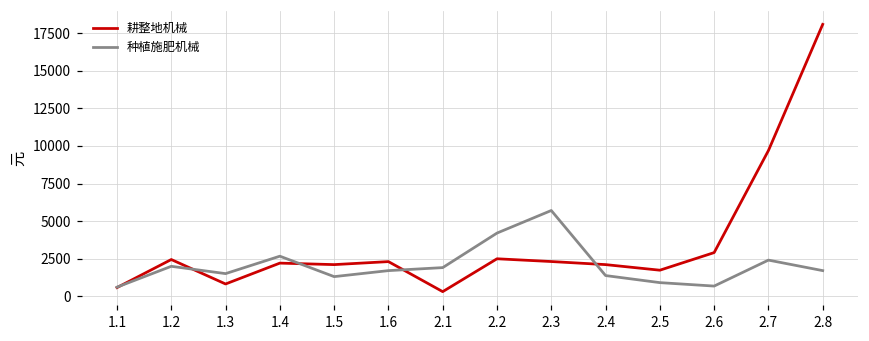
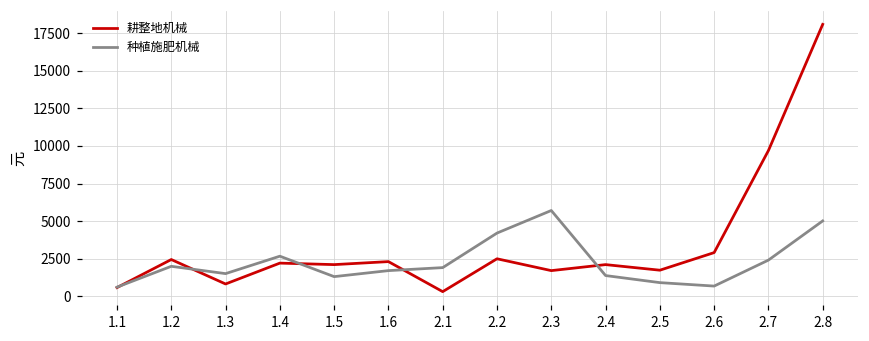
  {
    "耕整地机械": {
      "1.2": 2400,
      "1.3": 800,
      "1.4": 2200,
      "1.5": 2100,
      "1.6": 2300,
      "2.1": 300,
      "2.2": 2500,
-     "2.3": 2300,
+     "2.3": 1700,
      "2.4": 2100,
      "2.5": 1700,
      "2.6": 2900,
      "2.7": 9700,
      "2.8": 18100
    },
    "种植施肥机械": {
      "1.2": 2000,
      "1.3": 1500,
      "1.4": 2700,
      "1.5": 1300,
      "1.6": 1700,
      "2.1": 1900,
      "2.2": 4200,
      "2.3": 5700,
      "2.4": 1400,
      "2.5": 900,
      "2.6": 700,
      "2.7": 2400,
-     "2.8": 1700
+     "2.8": 5000
    }
  }
